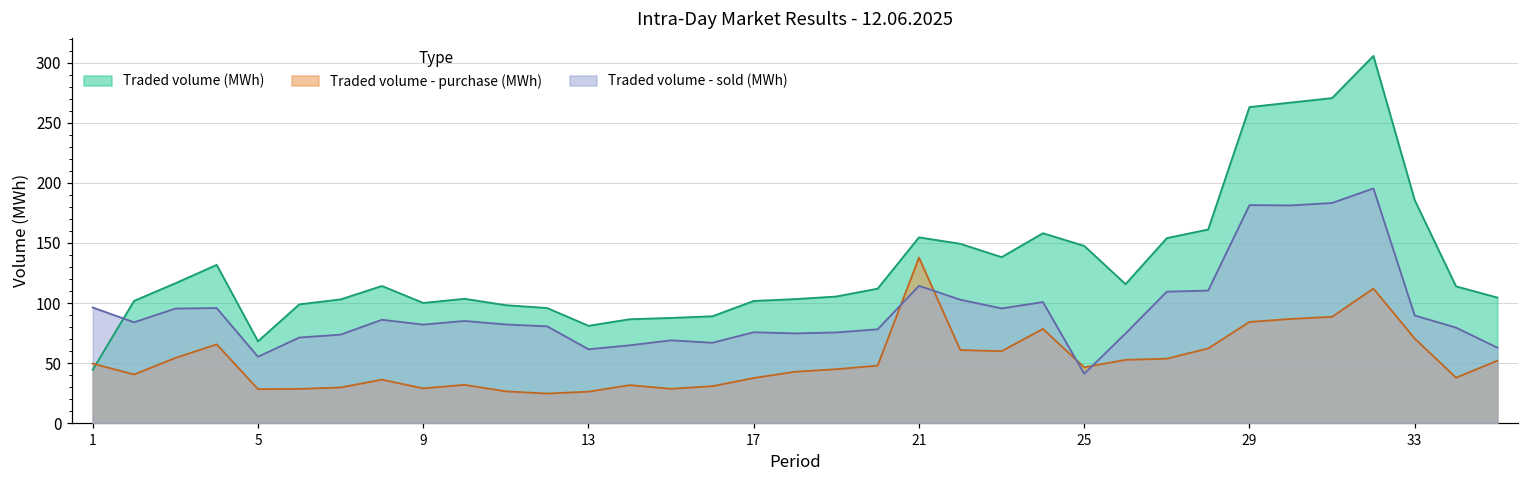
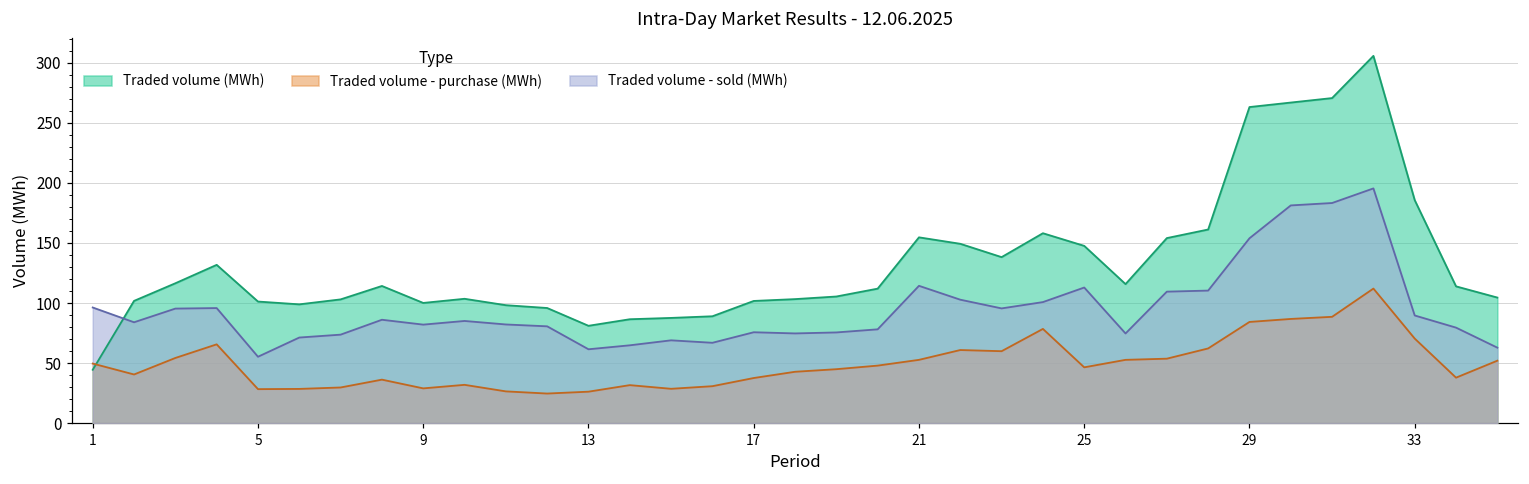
  {
    "Traded volume (MWh)": {
      "1": 44,
-     "5": 68,
+     "5": 101,
      "9": 100,
      "13": 81,
      "17": 102,
      "21": 155,
      "25": 148,
      "29": 263,
      "33": 186
    },
    "Traded volume - purchase (MWh)": {
      "1": 50,
      "5": 28,
      "9": 29,
      "13": 26,
      "17": 38,
-     "21": 138,
+     "21": 53,
      "25": 47,
      "29": 84,
      "33": 70
    },
    "Traded volume - sold (MWh)": {
      "1": 96,
      "5": 55,
      "9": 82,
      "13": 62,
      "17": 76,
      "21": 114,
-     "25": 41,
-     "29": 182,
+     "25": 113,
+     "29": 154,
      "33": 90
    }
  }
